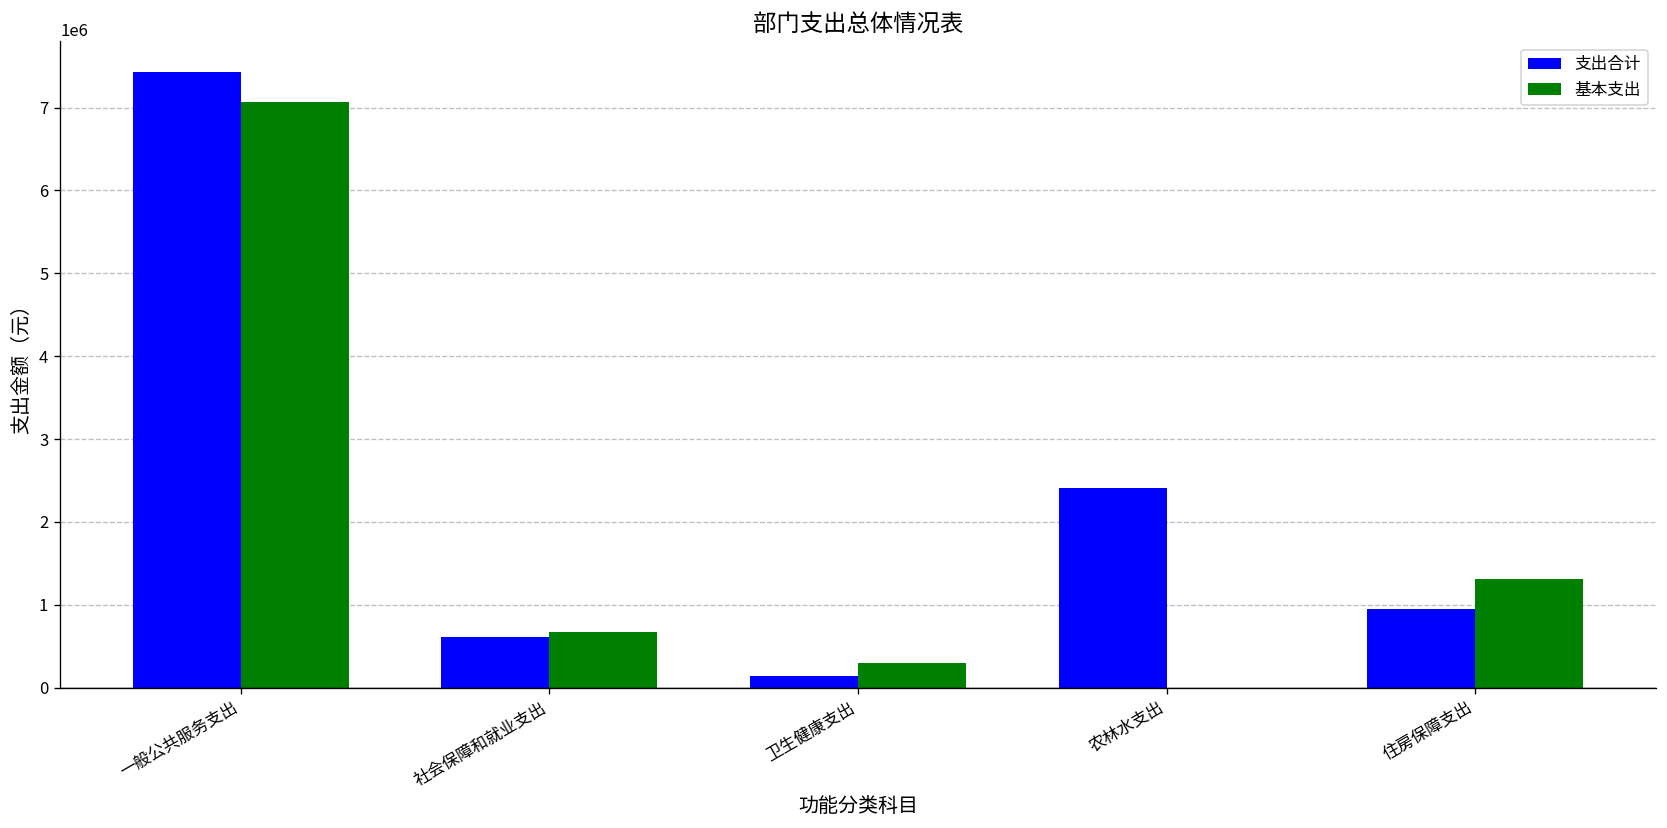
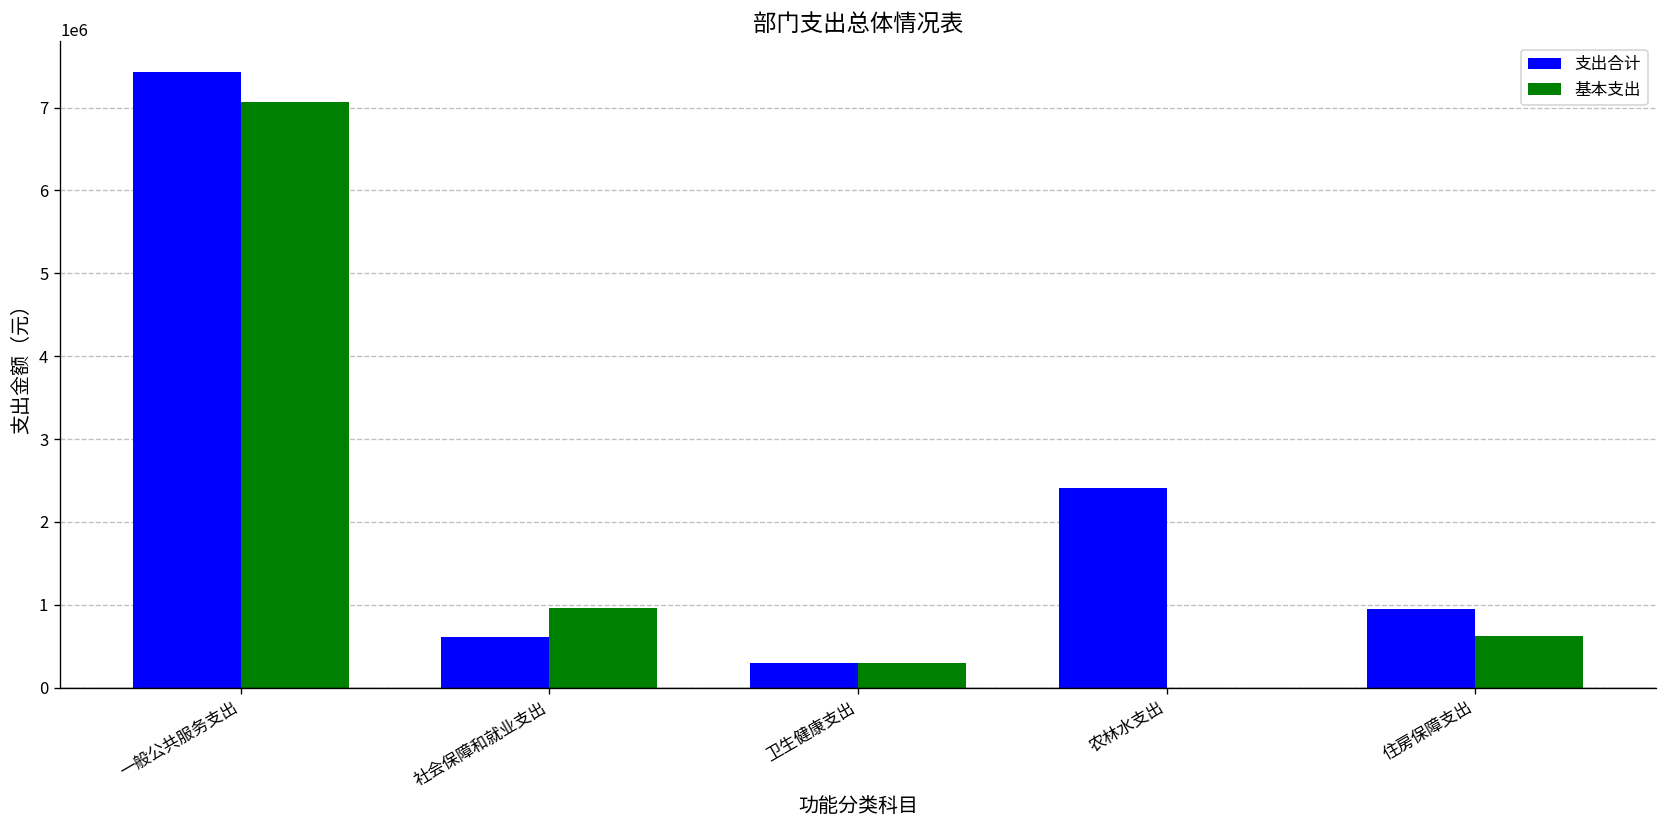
  {
    "支出合计": {
      "一般公共服务支出": 7400000,
      "社会保障和就业支出": 600000,
-     "卫生健康支出": 100000,
+     "卫生健康支出": 300000,
      "农林水支出": 2400000,
      "住房保障支出": 900000
    },
    "基本支出": {
      "一般公共服务支出": 7100000,
-     "社会保障和就业支出": 700000,
+     "社会保障和就业支出": 1000000,
      "卫生健康支出": 300000,
      "农林水支出": 0,
-     "住房保障支出": 1300000
+     "住房保障支出": 600000
    }
  }
